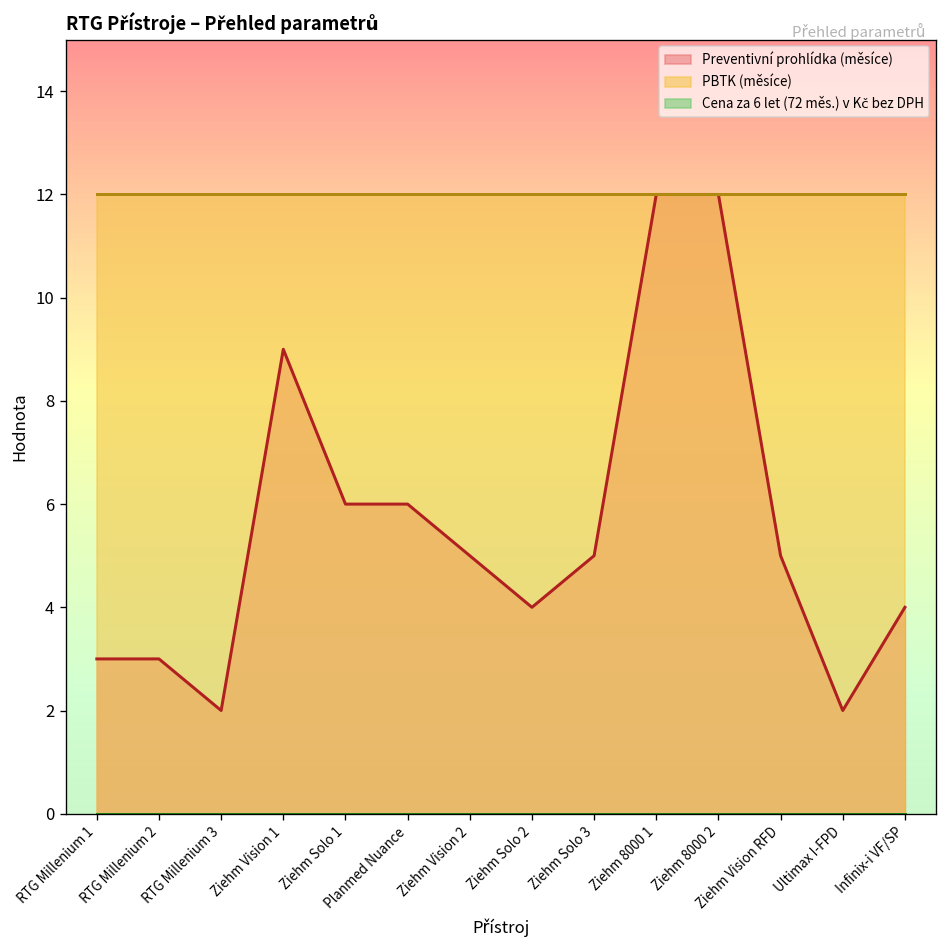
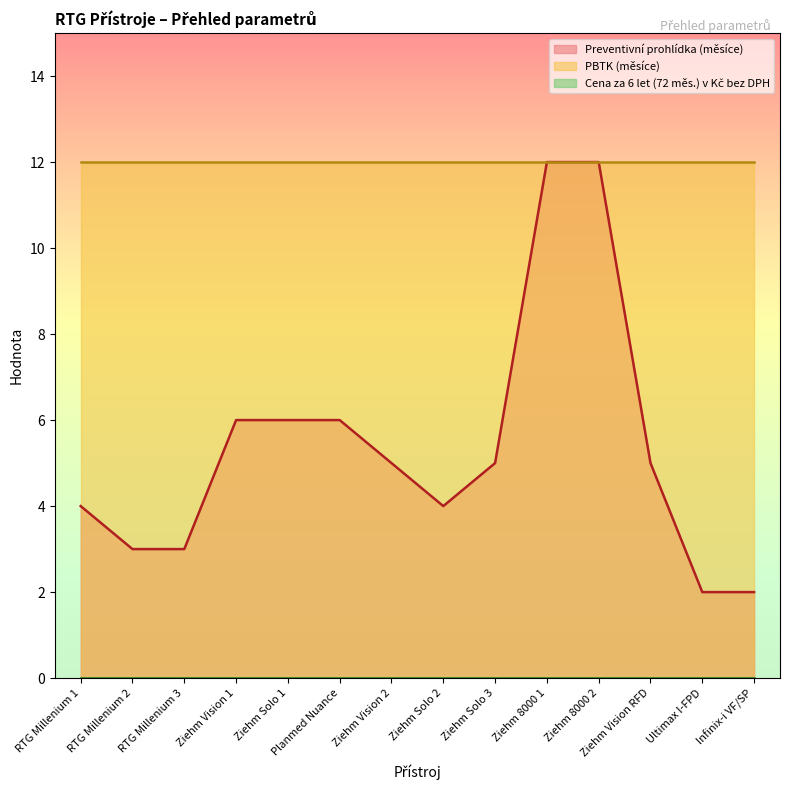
  {
    "Preventivní prohlídka (měsíce)": {
-     "RTG Millenium 1": 3,
+     "RTG Millenium 1": 4,
      "RTG Millenium 2": 3,
-     "RTG Millenium 3": 2,
-     "Ziehm Vision 1": 9,
+     "RTG Millenium 3": 3,
+     "Ziehm Vision 1": 6,
      "Ziehm Solo 1": 6,
      "Planmed Nuance": 6,
      "Ziehm Vision 2": 5,
      "Ziehm Solo 2": 4,
      "Ziehm Solo 3": 5,
      "Ziehm Vision RFD": 5,
      "Ultimax I-FPD": 2,
-     "Infinix-i VF/SP": 4
+     "Infinix-i VF/SP": 2
    },
    "PBTK (měsíce)": {
      "RTG Millenium 1": 12,
      "RTG Millenium 2": 12,
      "RTG Millenium 3": 12,
      "Ziehm Vision 1": 12,
      "Ziehm Solo 1": 12,
      "Planmed Nuance": 12,
      "Ziehm Vision 2": 12,
      "Ziehm Solo 2": 12,
      "Ziehm Solo 3": 12,
      "Ziehm Vision RFD": 12,
      "Ultimax I-FPD": 12,
      "Infinix-i VF/SP": 12
    },
    "Cena za 6 let (72 měs.) v Kč bez DPH": {
      "RTG Millenium 1": 0,
      "RTG Millenium 2": 0,
      "RTG Millenium 3": 0,
      "Ziehm Vision 1": 0,
      "Ziehm Solo 1": 0,
      "Planmed Nuance": 0,
      "Ziehm Vision 2": 0,
      "Ziehm Solo 2": 0,
      "Ziehm Solo 3": 0,
      "Ziehm 8000 1": 0,
      "Ziehm 8000 2": 0,
      "Ziehm Vision RFD": 0,
      "Ultimax I-FPD": 0,
      "Infinix-i VF/SP": 0
    }
  }
